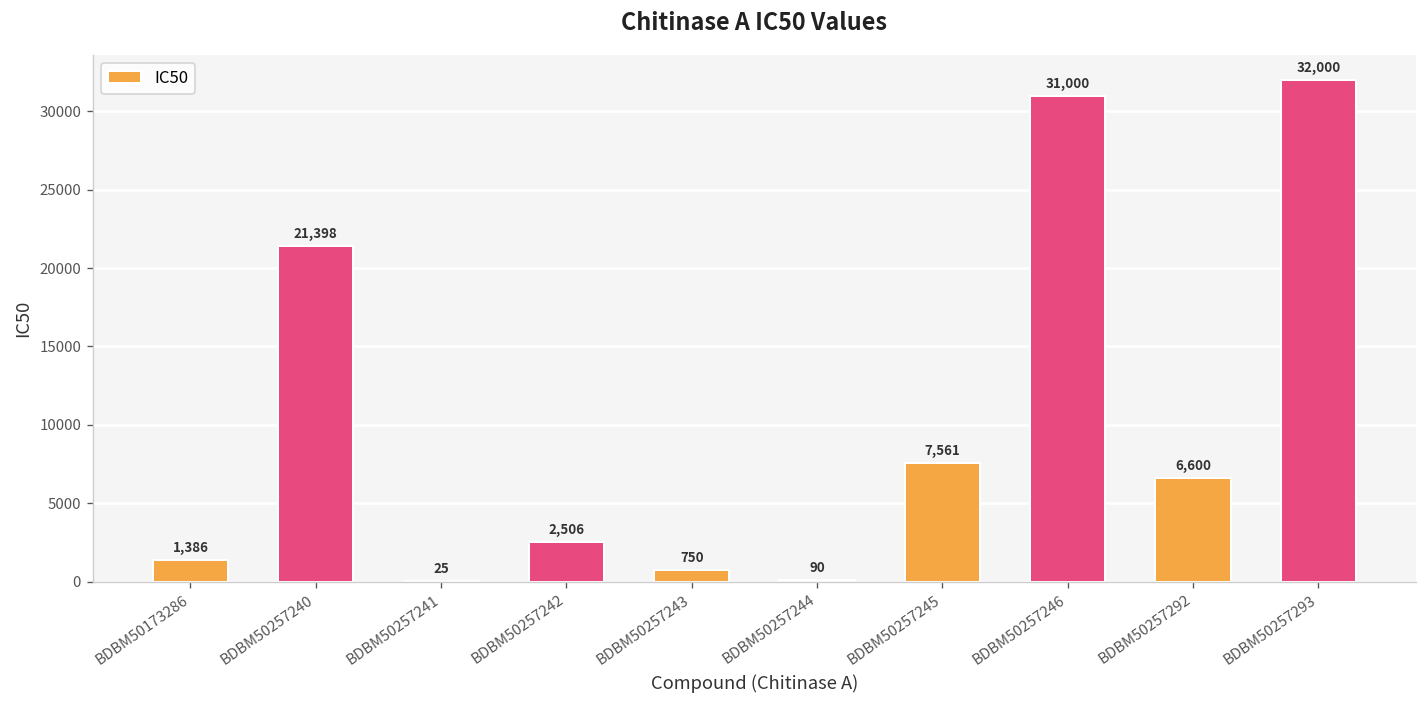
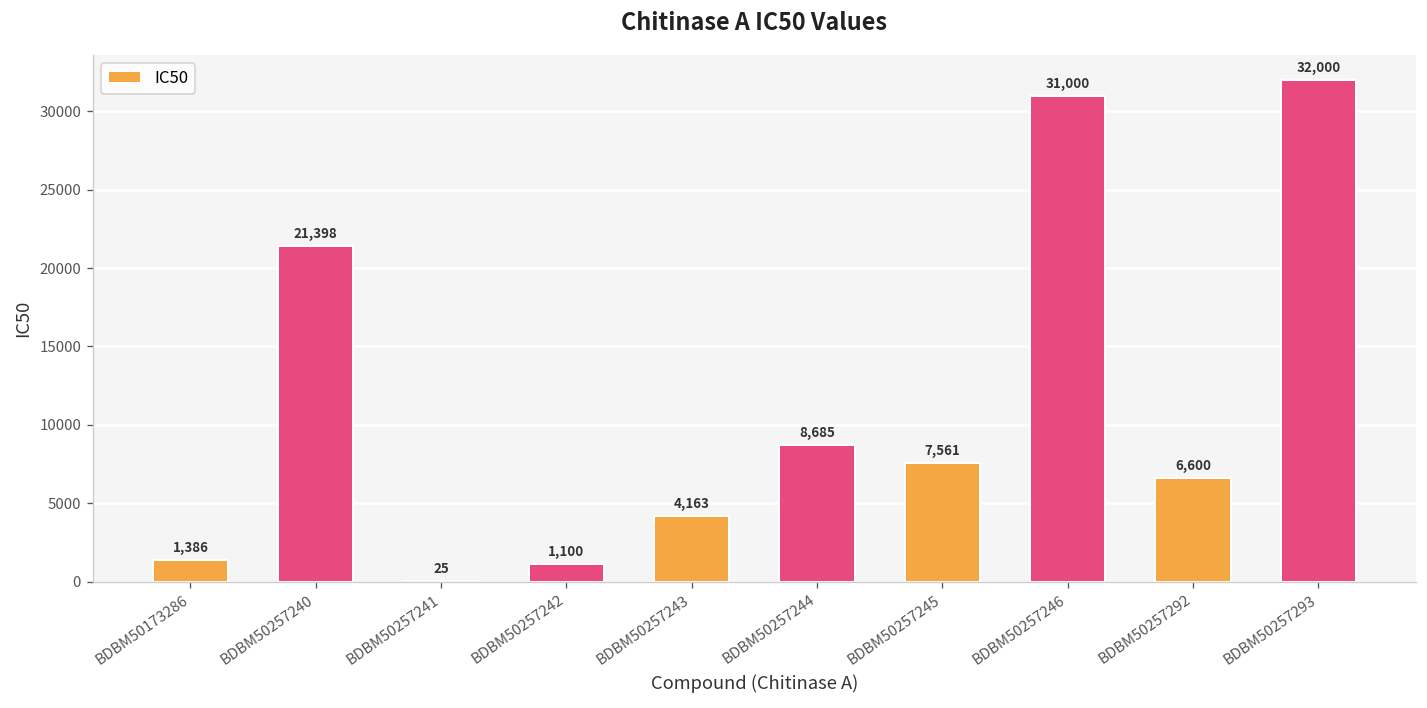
  {
    "BDBM50173286": "1,386",
    "BDBM50257240": "21,398",
    "BDBM50257241": "25",
-   "BDBM50257242": "2,506",
-   "BDBM50257243": "750",
-   "BDBM50257244": "90",
+   "BDBM50257242": "1,100",
+   "BDBM50257243": "4,163",
+   "BDBM50257244": "8,685",
    "BDBM50257245": "7,561",
    "BDBM50257246": "31,000",
    "BDBM50257292": "6,600",
    "BDBM50257293": "32,000"
  }
